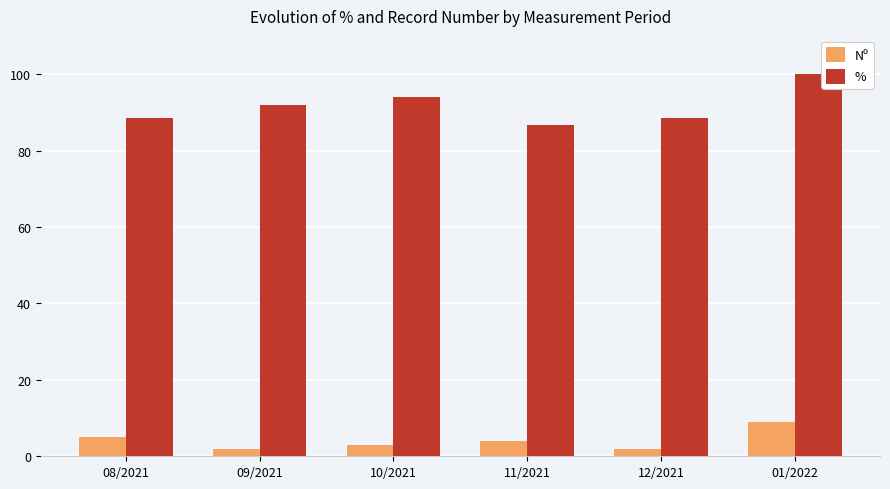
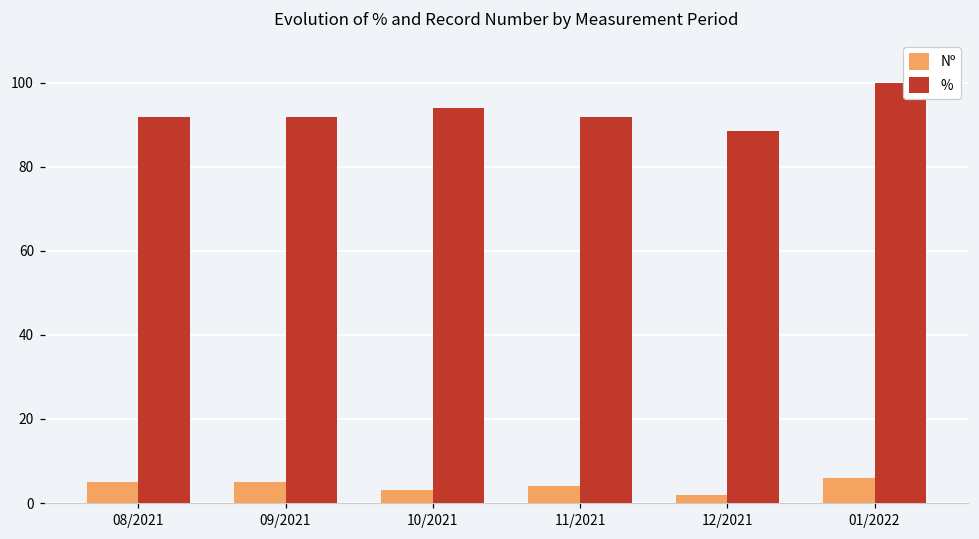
  {
    "Nº": {
      "08/2021": 5,
-     "09/2021": 2,
+     "09/2021": 5,
      "10/2021": 3,
      "11/2021": 4,
      "12/2021": 2,
-     "01/2022": 9
+     "01/2022": 6
    },
    "%": {
-     "08/2021": 89,
+     "08/2021": 92,
      "09/2021": 92,
      "10/2021": 94,
-     "11/2021": 87,
+     "11/2021": 92,
      "12/2021": 89,
      "01/2022": 100
    }
  }
